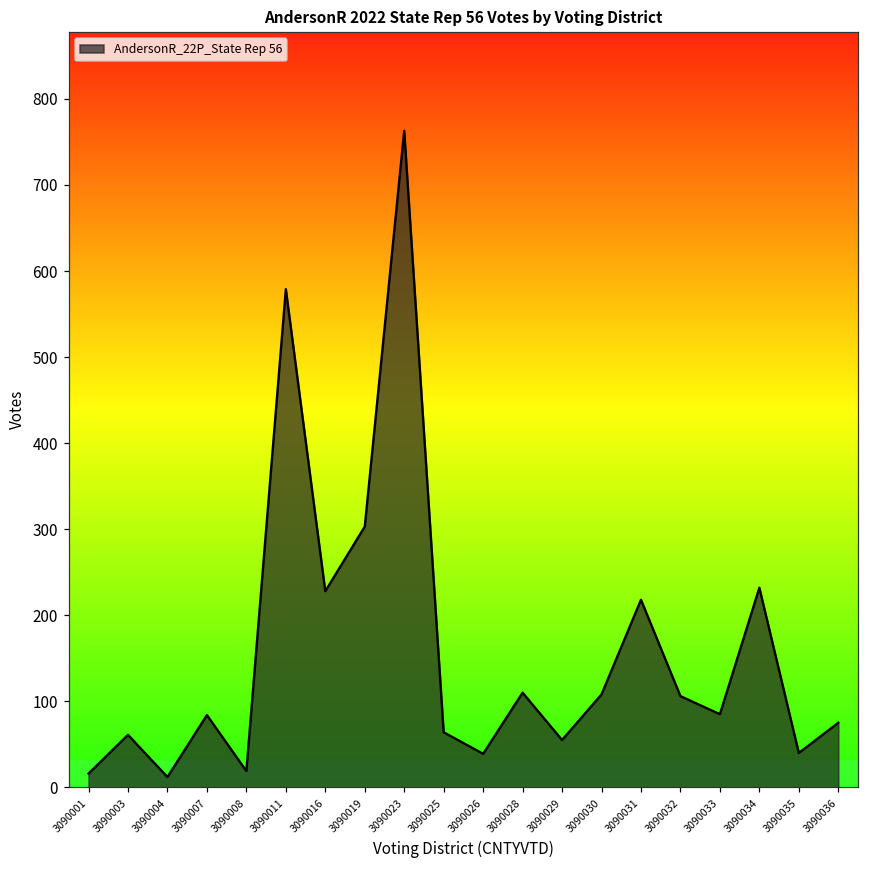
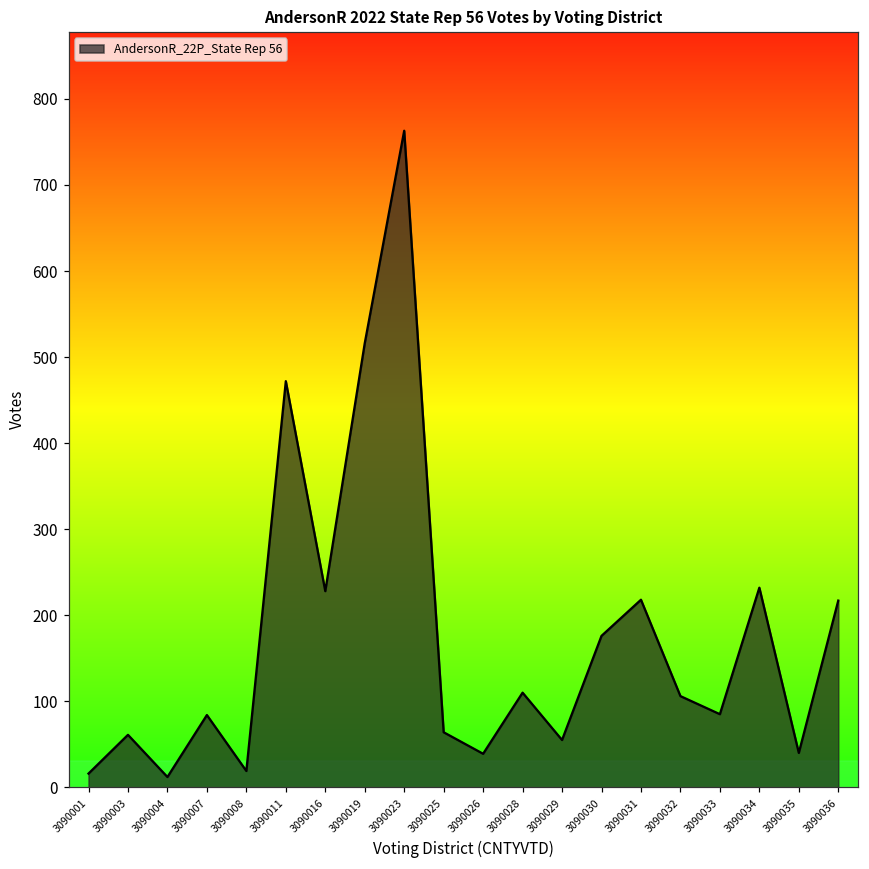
  {
    "3090003": 60,
    "3090007": 80,
-   "3090011": 580,
+   "3090011": 470,
    "3090016": 230,
-   "3090019": 300,
+   "3090019": 520,
    "3090023": 760,
    "3090025": 60,
    "3090026": 40,
    "3090028": 110,
    "3090029": 60,
-   "3090030": 110,
+   "3090030": 180,
    "3090031": 220,
    "3090032": 110,
    "3090033": 90,
    "3090034": 230,
    "3090035": 40,
-   "3090036": 80
+   "3090036": 220
  }
